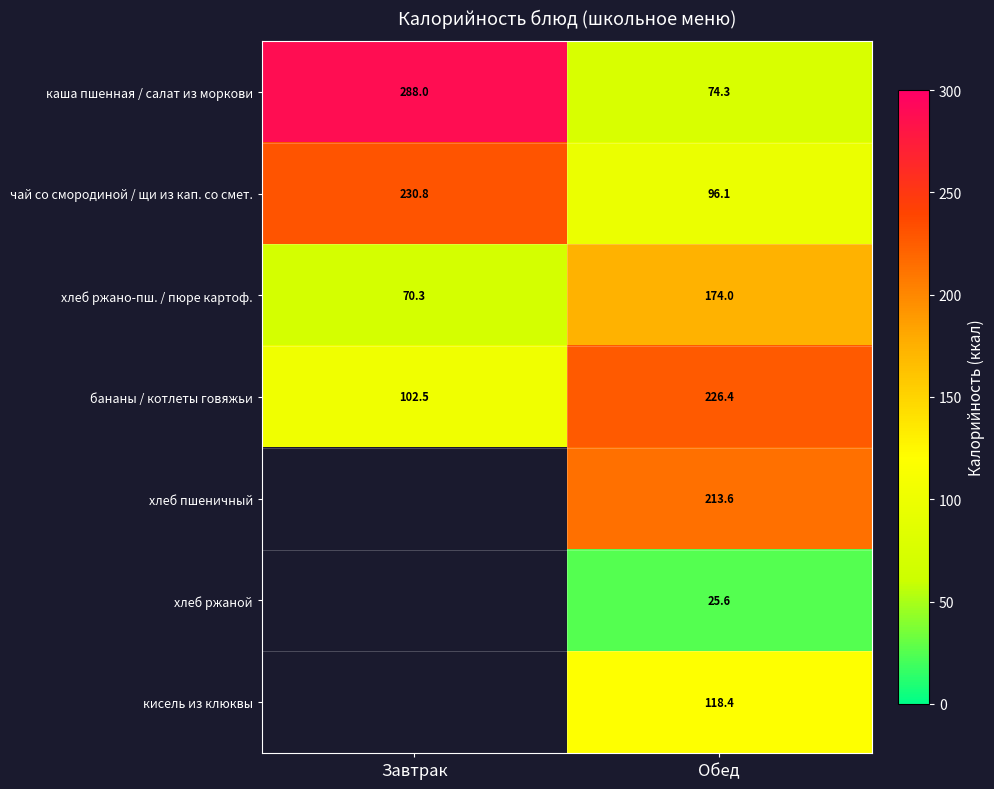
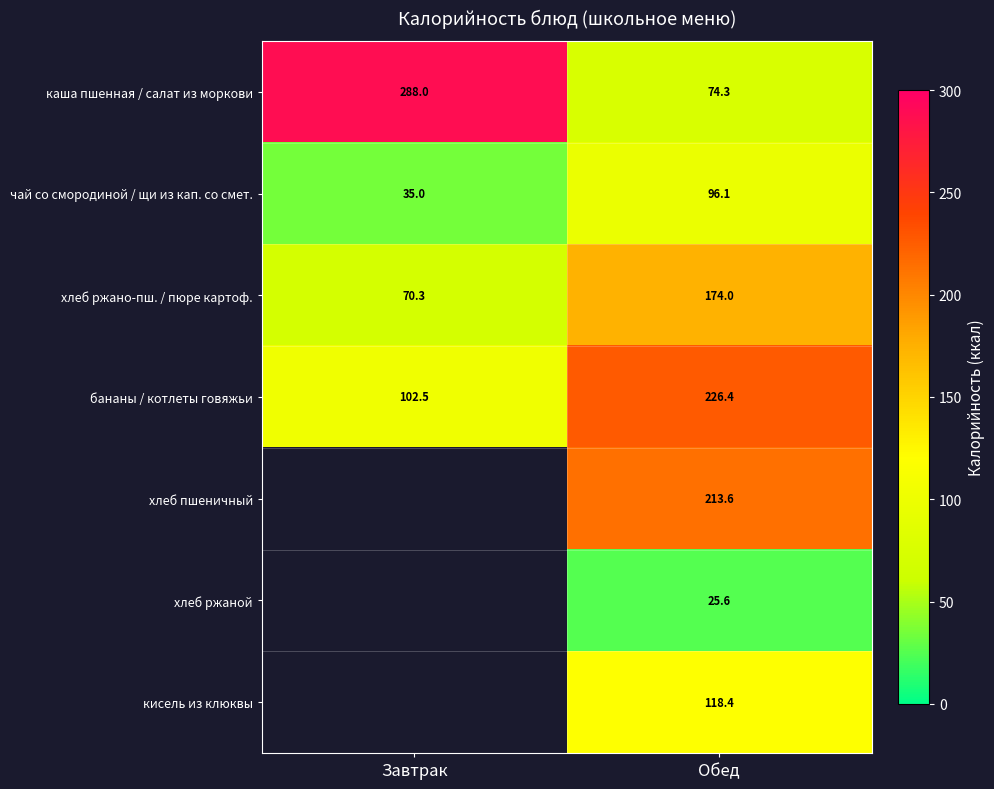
  {
    "каша пшенная / салат из моркови": {
      "Завтрак": 288.0,
      "Обед": 74.3
    },
    "чай со смородиной / щи из кап. со смет.": {
-     "Завтрак": 230.8,
+     "Завтрак": 35.0,
      "Обед": 96.1
    },
    "хлеб ржано-пш. / пюре картоф.": {
      "Завтрак": 70.3,
      "Обед": 174.0
    },
    "бананы / котлеты говяжьи": {
      "Завтрак": 102.5,
      "Обед": 226.4
    },
    "хлеб пшеничный": {
      "Обед": 213.6
    },
    "хлеб ржаной": {
      "Обед": 25.6
    },
    "кисель из клюквы": {
      "Обед": 118.4
    }
  }
